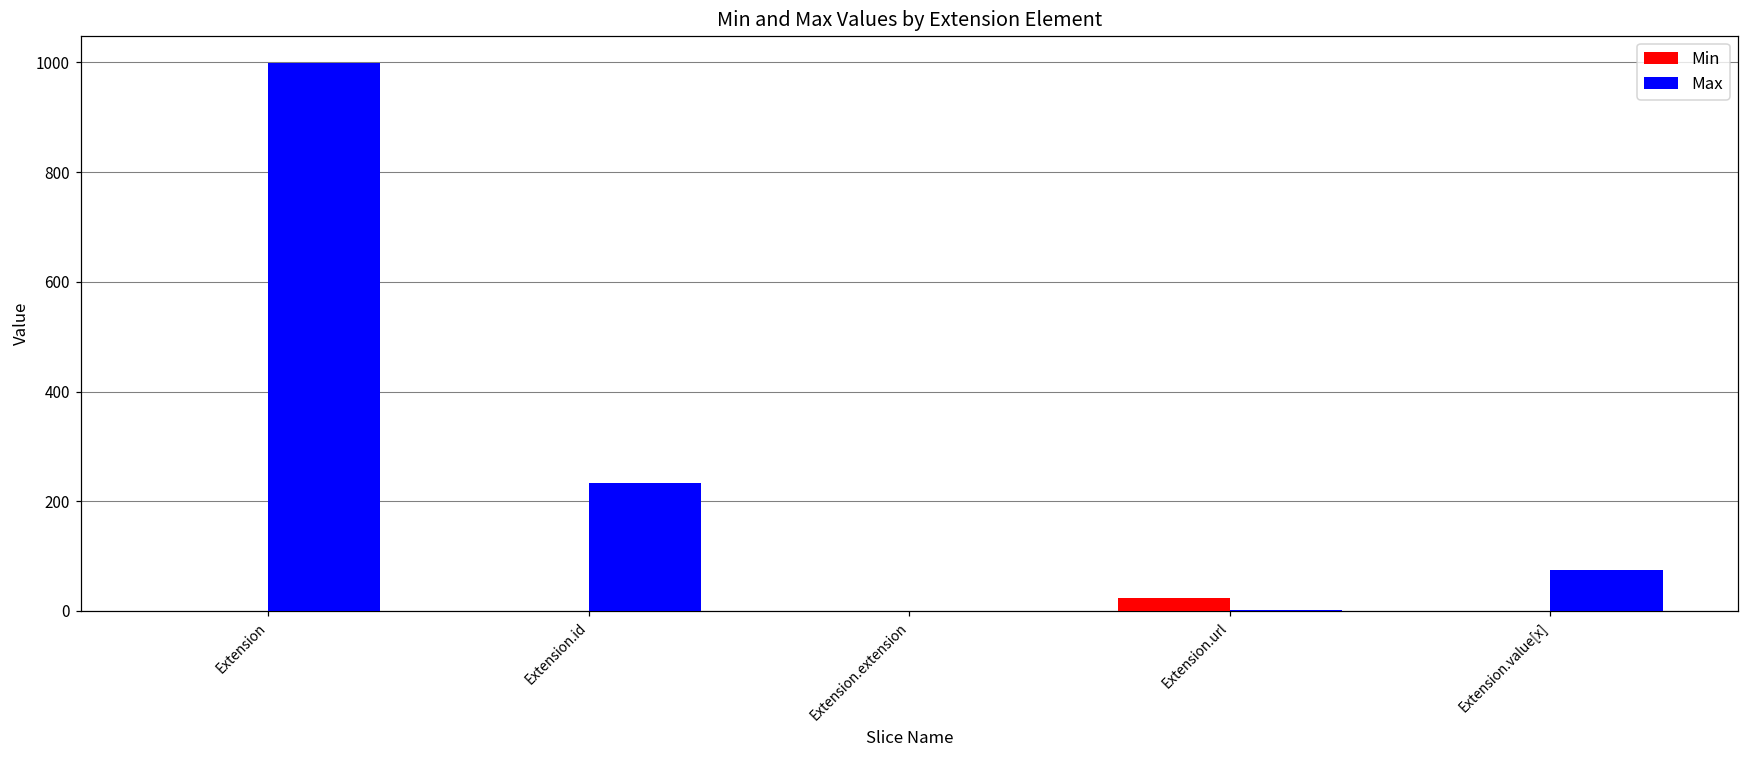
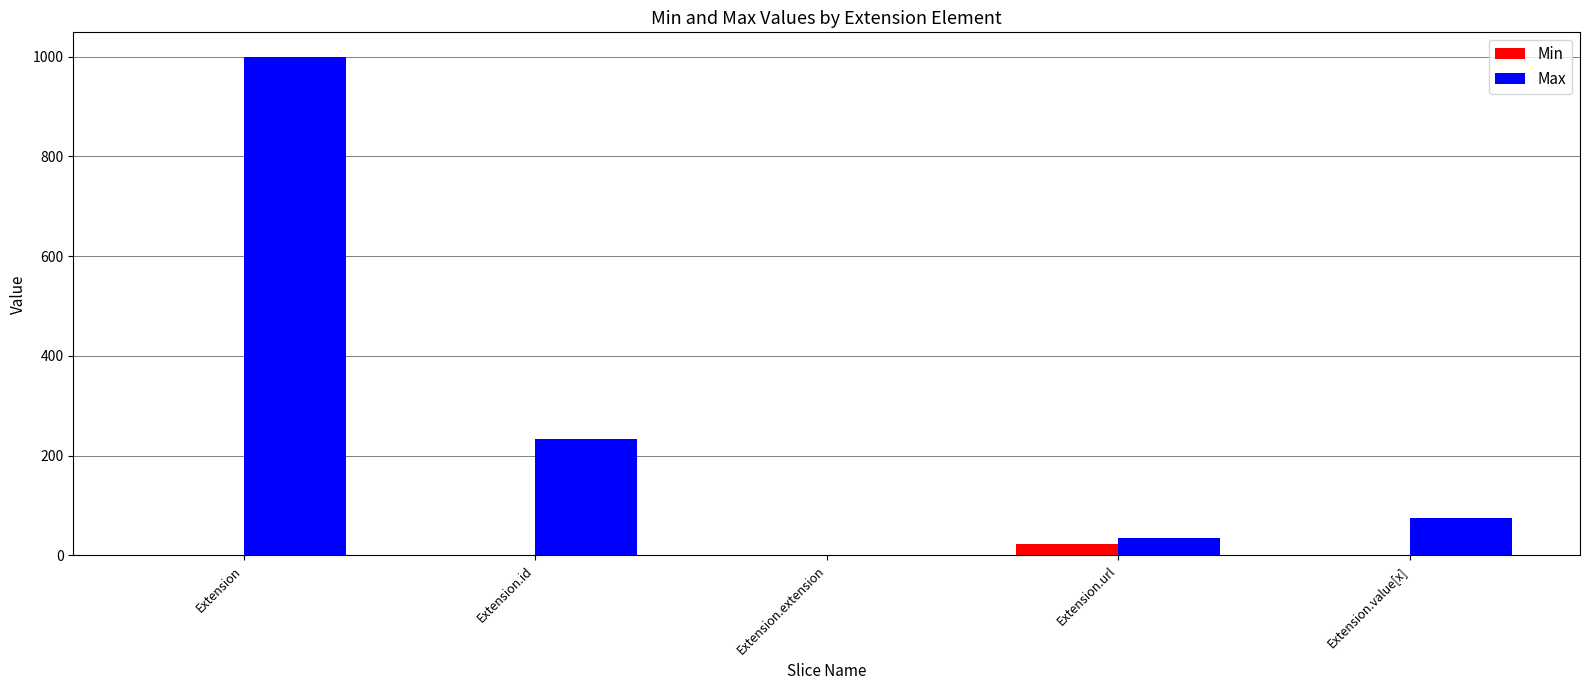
  {
    "Min": {
      "Extension": 0,
      "Extension.id": 0,
      "Extension.extension": 0,
      "Extension.url": 20,
      "Extension.value[x]": 0
    },
    "Max": {
      "Extension": 1000,
      "Extension.id": 230,
      "Extension.extension": 0,
-     "Extension.url": 0,
+     "Extension.url": 40,
      "Extension.value[x]": 70
    }
  }
